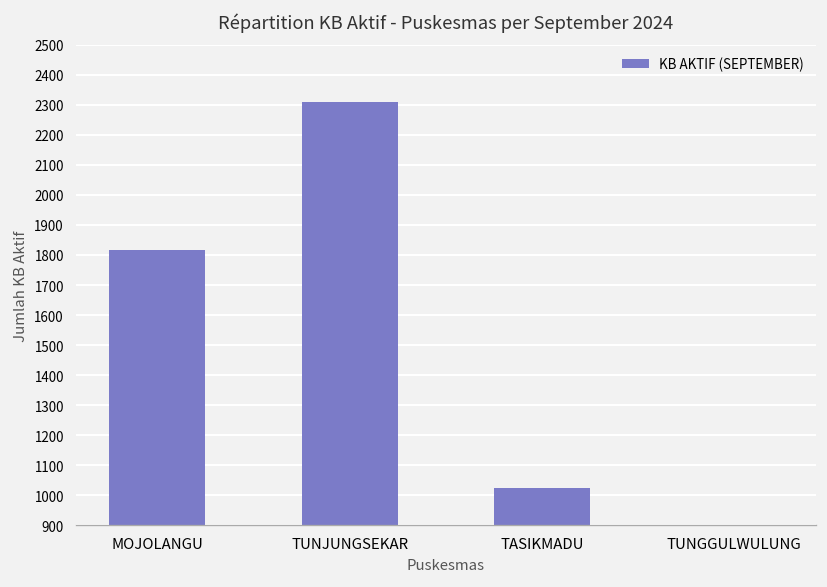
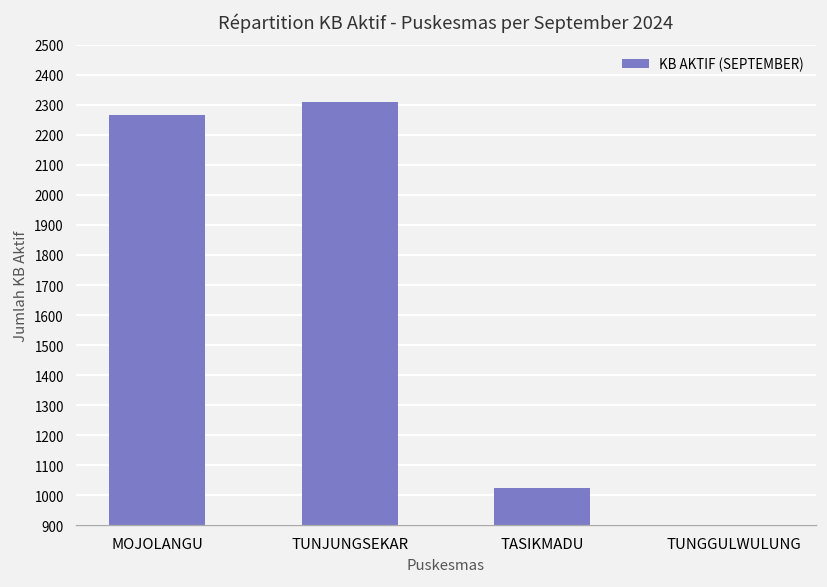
  {
-   "MOJOLANGU": 1820,
+   "MOJOLANGU": 2270,
    "TUNJUNGSEKAR": 2310,
    "TASIKMADU": 1020
  }
